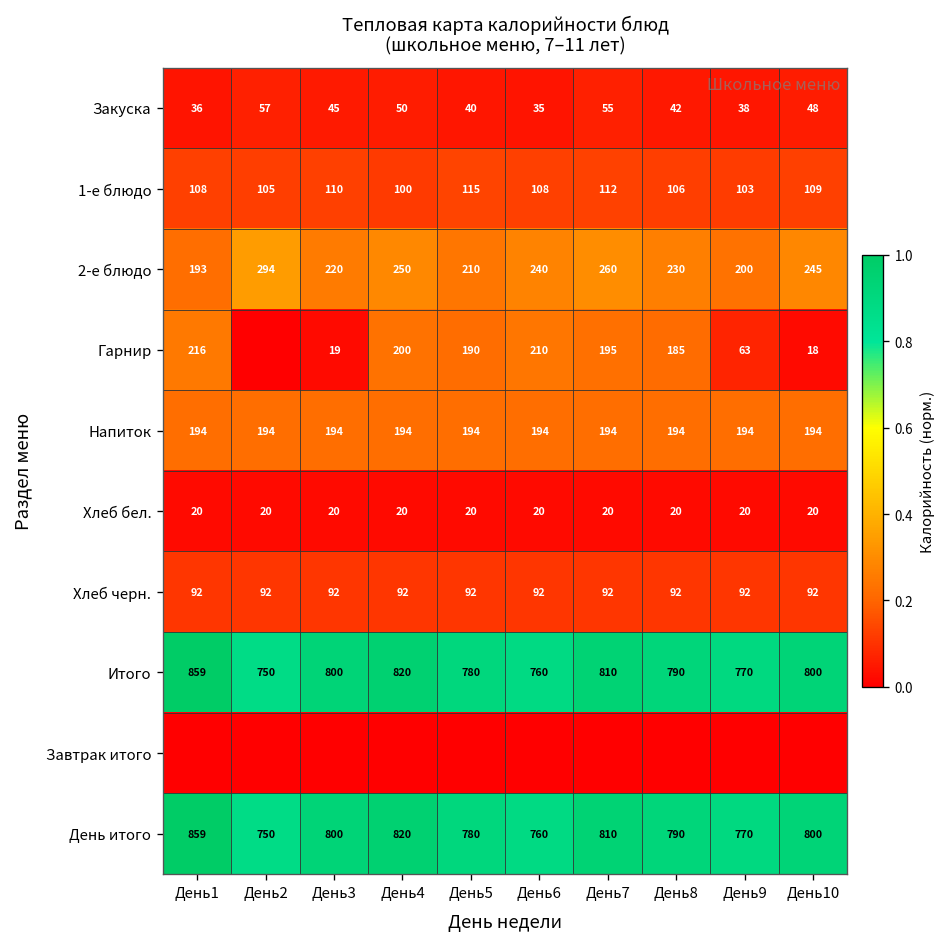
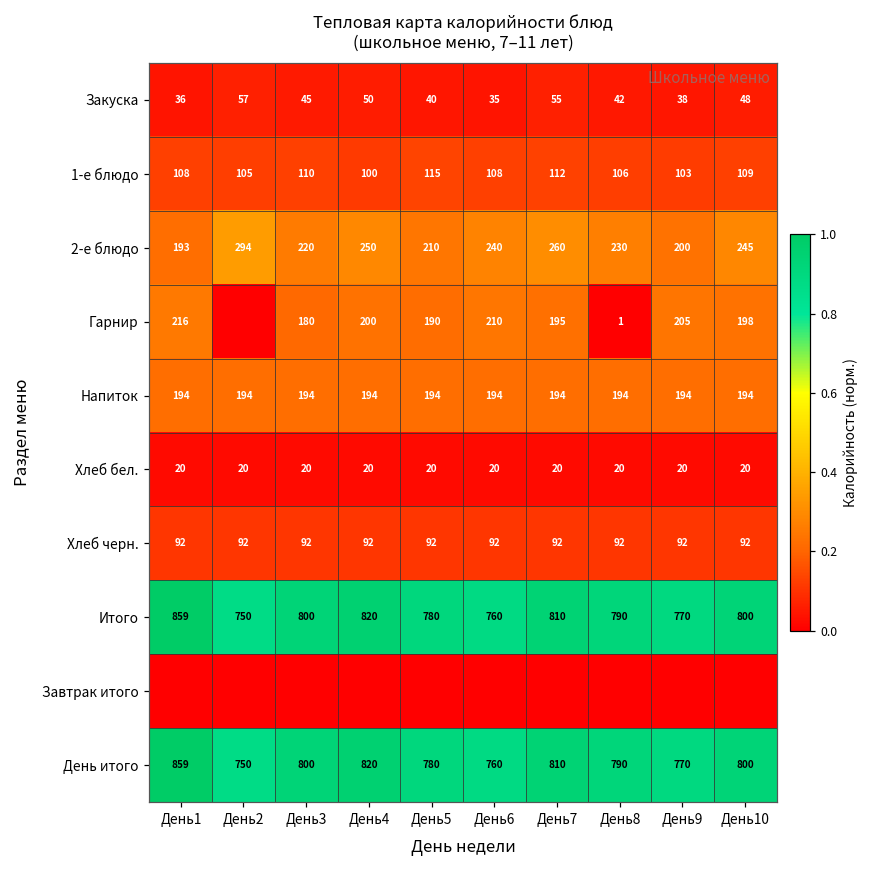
  {
    "Закуска": {
      "День1": 36,
      "День2": 57,
      "День3": 45,
      "День4": 50,
      "День5": 40,
      "День6": 35,
      "День7": 55,
      "День8": 42,
      "День10": 48
    },
    "1-е блюдо": {
      "День1": 108,
      "День2": 105,
      "День3": 110,
      "День4": 100,
      "День5": 115,
      "День6": 108,
      "День7": 112,
      "День8": 106,
      "День9": 103,
      "День10": 109
    },
    "2-е блюдо": {
      "День1": 193,
      "День2": 294,
      "День3": 220,
      "День4": 250,
      "День5": 210,
      "День6": 240,
      "День7": 260,
      "День8": 230,
      "День9": 200,
      "День10": 245
    },
    "Гарнир": {
      "День1": 216,
-     "День3": 19,
+     "День3": 180,
      "День4": 200,
      "День5": 190,
      "День6": 210,
      "День7": 195,
-     "День8": 185,
-     "День9": 63,
-     "День10": 18
+     "День8": 1,
+     "День9": 205,
+     "День10": 198
    },
    "Напиток": {
      "День1": 194,
      "День2": 194,
      "День3": 194,
      "День4": 194,
      "День5": 194,
      "День6": 194,
      "День7": 194,
      "День8": 194,
      "День9": 194,
      "День10": 194
    },
    "Хлеб бел.": {
      "День1": 20,
      "День2": 20,
      "День3": 20,
      "День4": 20,
      "День5": 20,
      "День6": 20,
      "День7": 20,
      "День8": 20,
      "День9": 20,
      "День10": 20
    },
    "Хлеб черн.": {
      "День1": 92,
      "День2": 92,
      "День3": 92,
      "День4": 92,
      "День5": 92,
      "День6": 92,
      "День7": 92,
      "День8": 92,
      "День9": 92,
      "День10": 92
    },
    "Итого": {
      "День1": 859,
      "День2": 750,
      "День3": 800,
      "День4": 820,
      "День5": 780,
      "День6": 760,
      "День7": 810,
      "День8": 790,
      "День9": 770,
      "День10": 800
    },
    "День итого": {
      "День1": 859,
      "День2": 750,
      "День3": 800,
      "День4": 820,
      "День5": 780,
      "День6": 760,
      "День7": 810,
      "День8": 790,
      "День9": 770,
      "День10": 800
    }
  }
